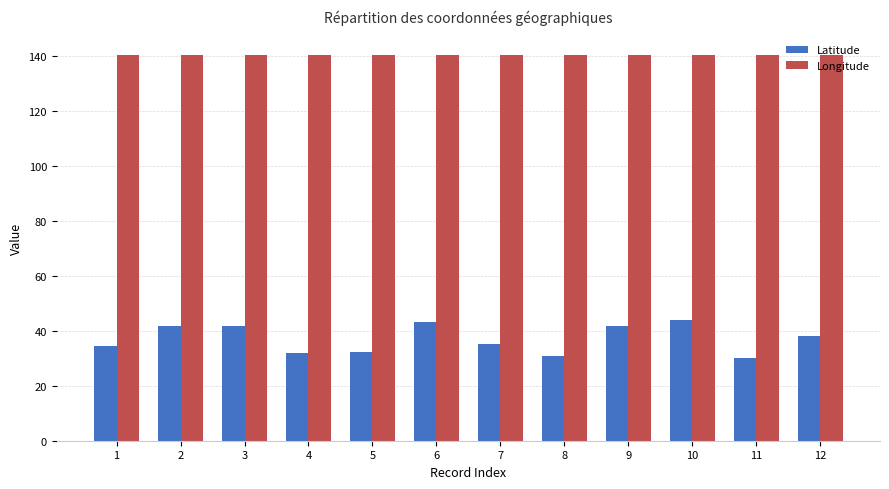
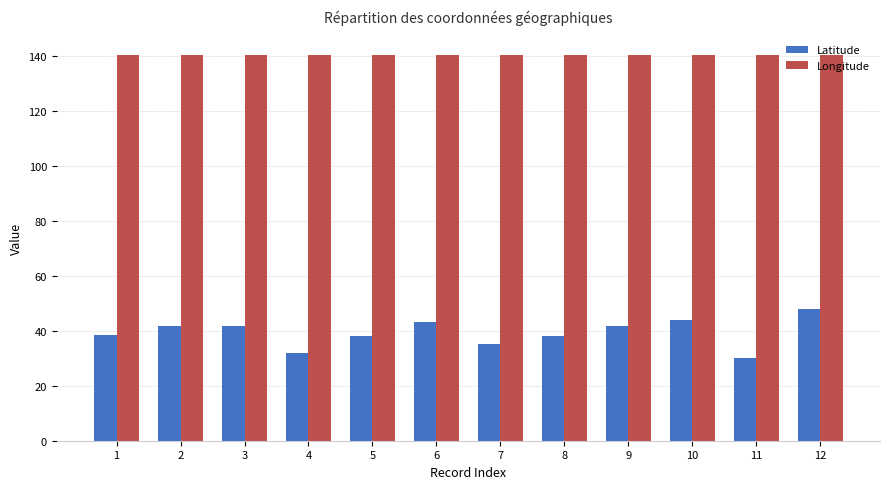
  {
    "Latitude": {
-     "1": 35,
+     "1": 38,
      "2": 42,
      "3": 42,
      "4": 32,
-     "5": 32,
+     "5": 38,
      "6": 43,
      "7": 35,
-     "8": 31,
+     "8": 38,
      "9": 42,
      "10": 44,
      "11": 30,
-     "12": 38
+     "12": 48
    },
    "Longitude": {
      "1": 140,
      "2": 140,
      "3": 140,
      "4": 140,
      "5": 140,
      "6": 140,
      "7": 140,
      "8": 140,
      "9": 140,
      "10": 140,
      "11": 140,
      "12": 140
    }
  }
